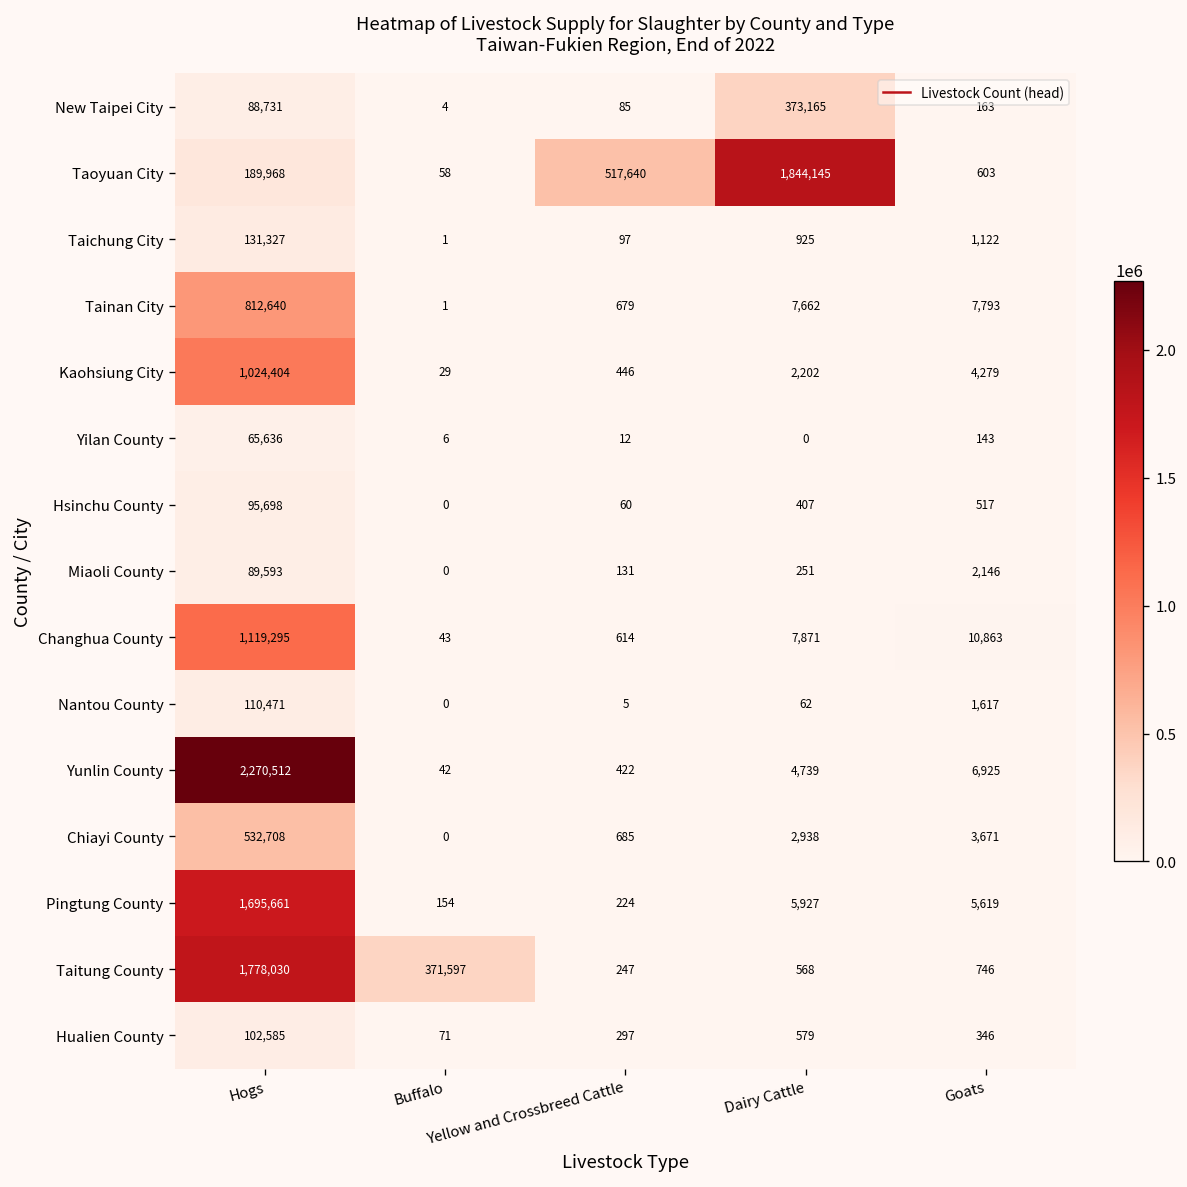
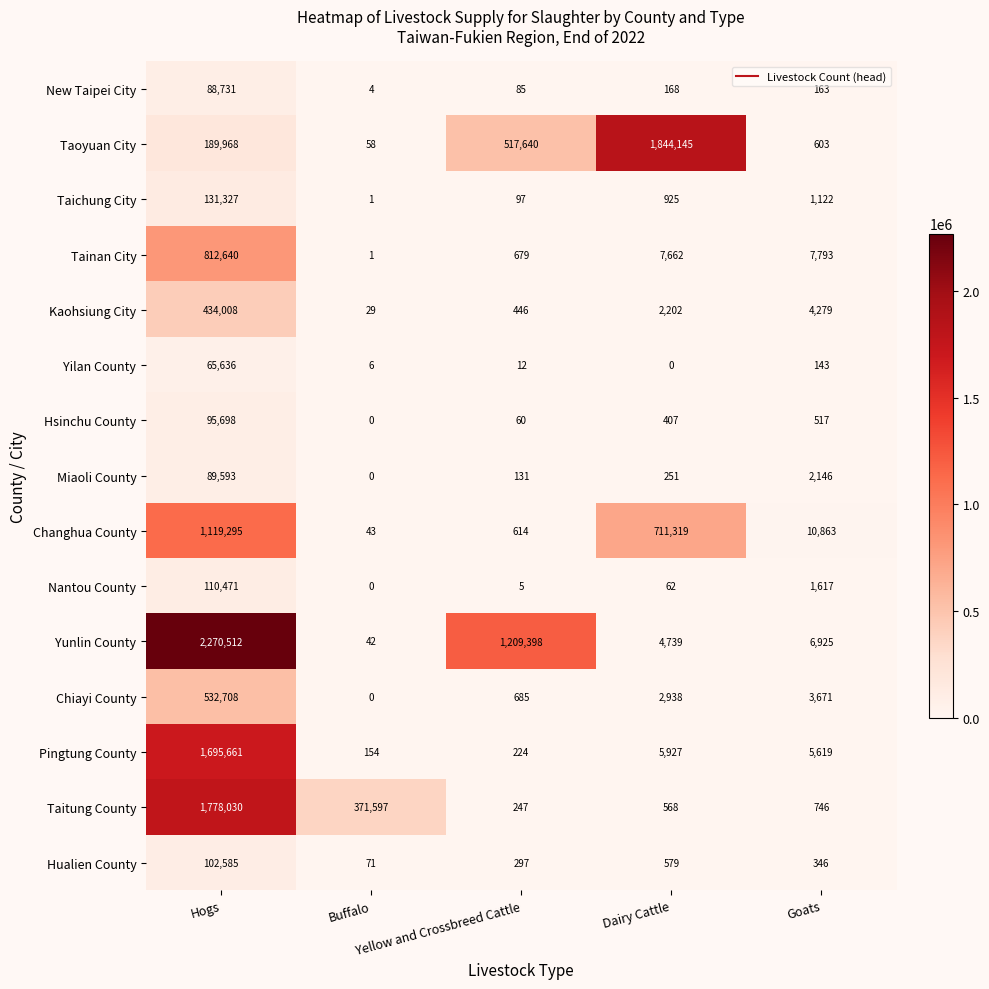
  {
    "New Taipei City": {
      "Hogs": "88,731",
      "Buffalo": "4",
      "Yellow and Crossbreed Cattle": "85",
-     "Dairy Cattle": "373,165"
+     "Dairy Cattle": "168"
    },
    "Taoyuan City": {
      "Hogs": "189,968",
      "Buffalo": "58",
      "Yellow and Crossbreed Cattle": "517,640",
      "Dairy Cattle": "1,844,145",
      "Goats": "603"
    },
    "Taichung City": {
      "Hogs": "131,327",
      "Buffalo": "1",
      "Yellow and Crossbreed Cattle": "97",
      "Dairy Cattle": "925",
      "Goats": "1,122"
    },
    "Tainan City": {
      "Hogs": "812,640",
      "Buffalo": "1",
      "Yellow and Crossbreed Cattle": "679",
      "Dairy Cattle": "7,662",
      "Goats": "7,793"
    },
    "Kaohsiung City": {
-     "Hogs": "1,024,404",
+     "Hogs": "434,008",
      "Buffalo": "29",
      "Yellow and Crossbreed Cattle": "446",
      "Dairy Cattle": "2,202",
      "Goats": "4,279"
    },
    "Yilan County": {
      "Hogs": "65,636",
      "Buffalo": "6",
      "Yellow and Crossbreed Cattle": "12",
      "Dairy Cattle": "0",
      "Goats": "143"
    },
    "Hsinchu County": {
      "Hogs": "95,698",
      "Buffalo": "0",
      "Yellow and Crossbreed Cattle": "60",
      "Dairy Cattle": "407",
      "Goats": "517"
    },
    "Miaoli County": {
      "Hogs": "89,593",
      "Buffalo": "0",
      "Yellow and Crossbreed Cattle": "131",
      "Dairy Cattle": "251",
      "Goats": "2,146"
    },
    "Changhua County": {
      "Hogs": "1,119,295",
      "Buffalo": "43",
      "Yellow and Crossbreed Cattle": "614",
-     "Dairy Cattle": "7,871",
+     "Dairy Cattle": "711,319",
      "Goats": "10,863"
    },
    "Nantou County": {
      "Hogs": "110,471",
      "Buffalo": "0",
      "Yellow and Crossbreed Cattle": "5",
      "Dairy Cattle": "62",
      "Goats": "1,617"
    },
    "Yunlin County": {
      "Hogs": "2,270,512",
      "Buffalo": "42",
-     "Yellow and Crossbreed Cattle": "422",
+     "Yellow and Crossbreed Cattle": "1,209,398",
      "Dairy Cattle": "4,739",
      "Goats": "6,925"
    },
    "Chiayi County": {
      "Hogs": "532,708",
      "Buffalo": "0",
      "Yellow and Crossbreed Cattle": "685",
      "Dairy Cattle": "2,938",
      "Goats": "3,671"
    },
    "Pingtung County": {
      "Hogs": "1,695,661",
      "Buffalo": "154",
      "Yellow and Crossbreed Cattle": "224",
      "Dairy Cattle": "5,927",
      "Goats": "5,619"
    },
    "Taitung County": {
      "Hogs": "1,778,030",
      "Buffalo": "371,597",
      "Yellow and Crossbreed Cattle": "247",
      "Dairy Cattle": "568",
      "Goats": "746"
    },
    "Hualien County": {
      "Hogs": "102,585",
      "Buffalo": "71",
      "Yellow and Crossbreed Cattle": "297",
      "Dairy Cattle": "579",
      "Goats": "346"
    }
  }
